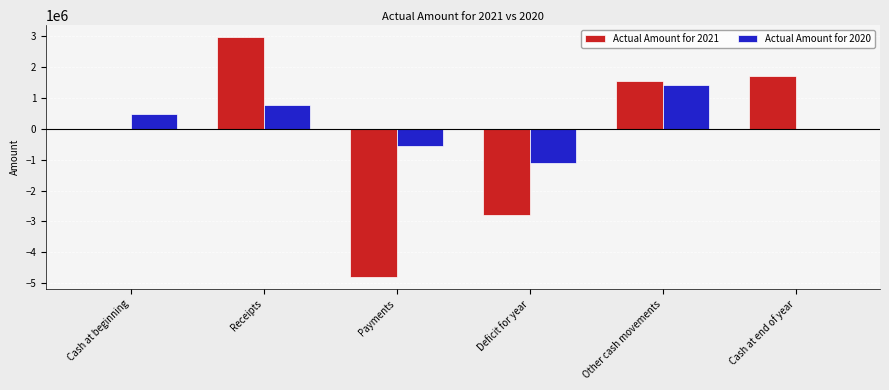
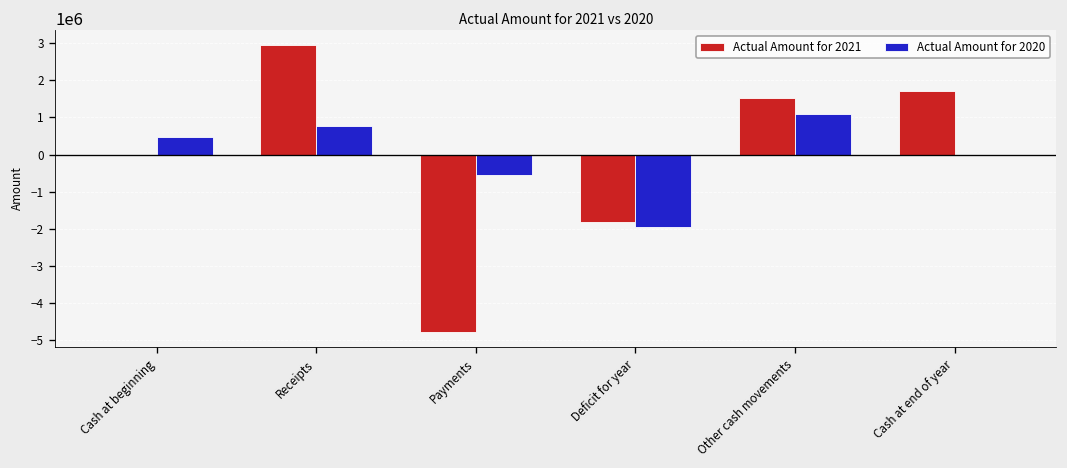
  {
    "Actual Amount for 2021": {
      "Receipts": 3000000,
      "Payments": -4800000,
-     "Deficit for year": -2800000,
+     "Deficit for year": -1800000,
      "Other cash movements": 1500000,
      "Cash at end of year": 1700000
    },
    "Actual Amount for 2020": {
      "Cash at beginning": 500000,
      "Receipts": 800000,
      "Payments": -500000,
-     "Deficit for year": -1100000,
-     "Other cash movements": 1400000
+     "Deficit for year": -1900000,
+     "Other cash movements": 1100000
    }
  }
